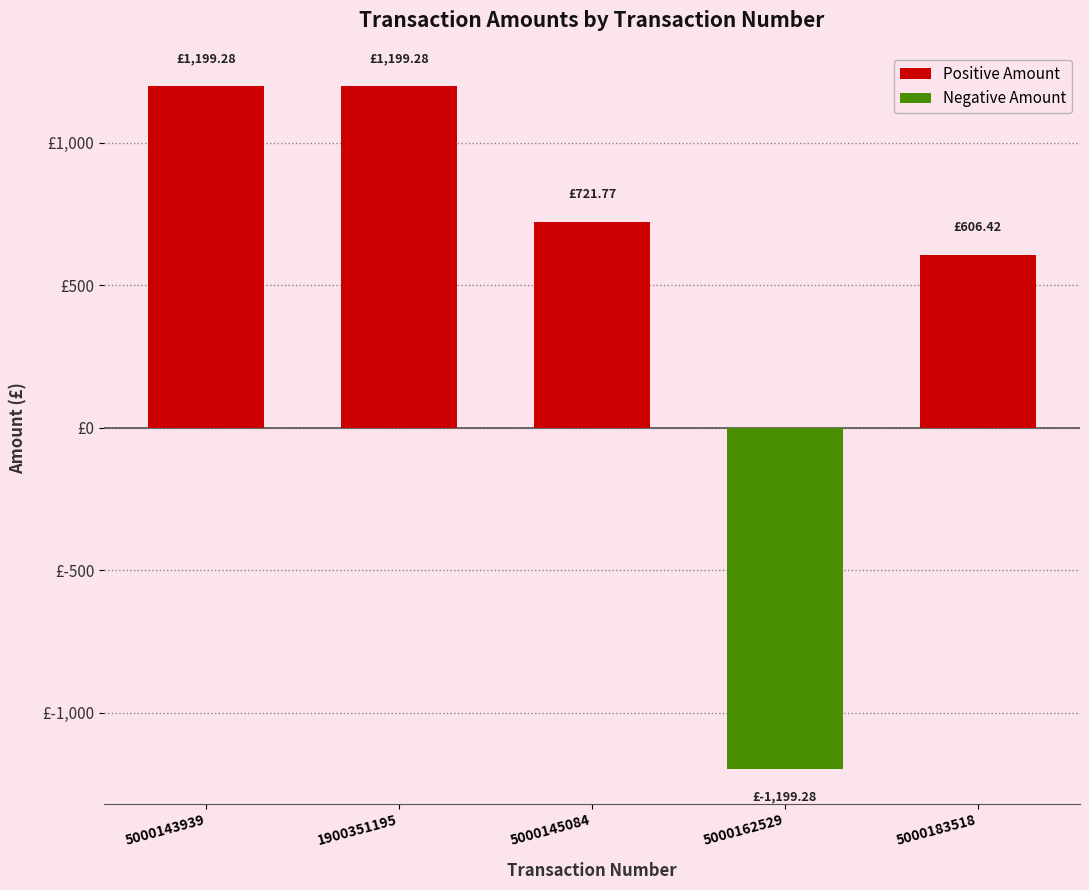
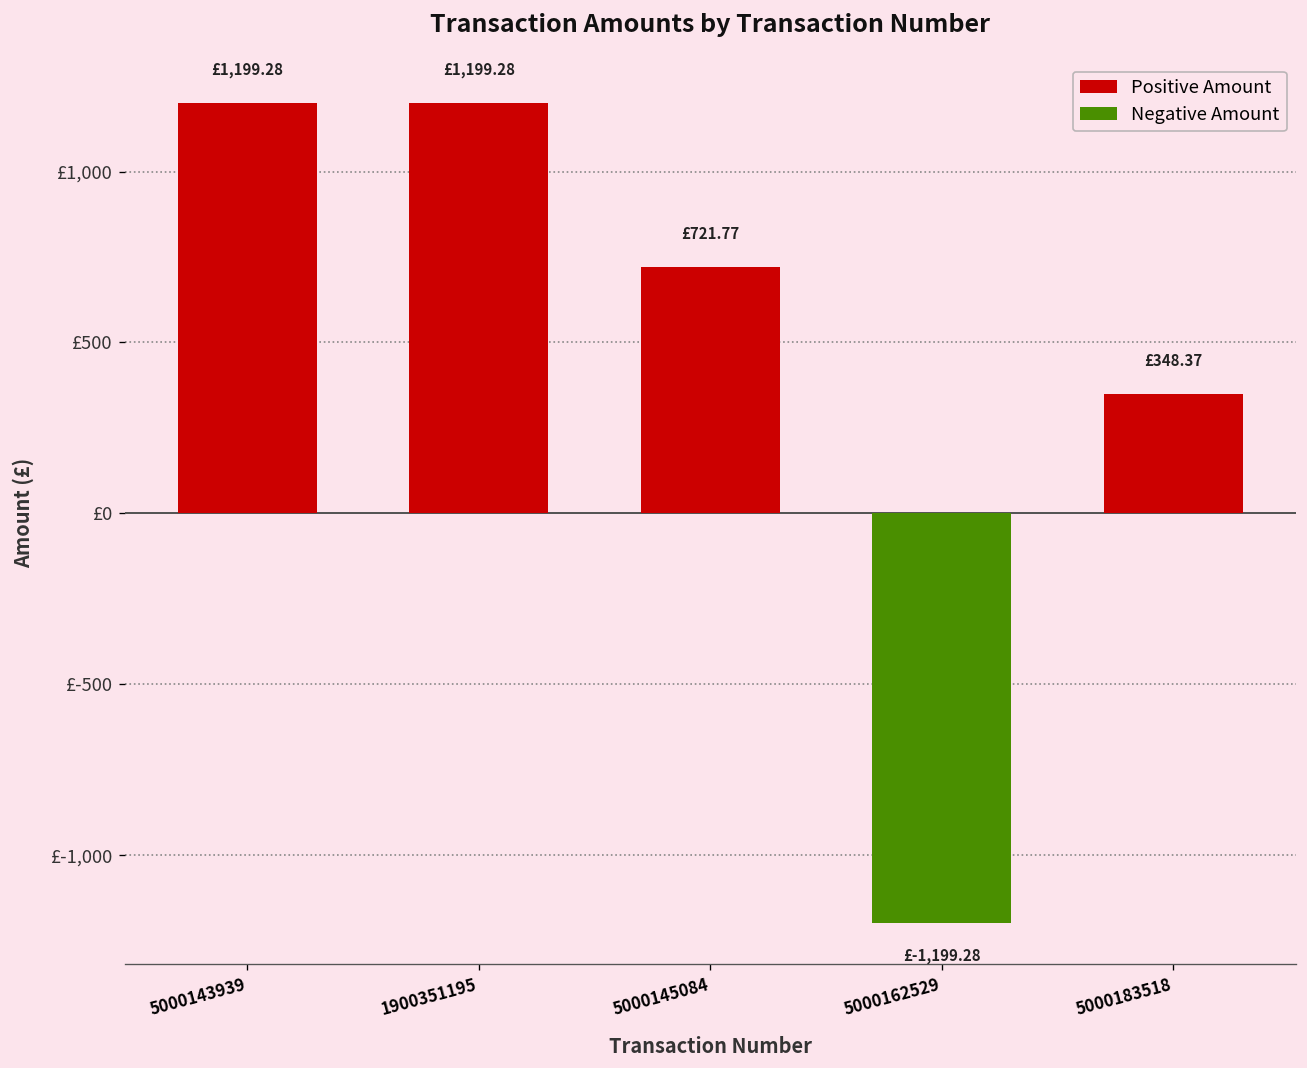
  {
    "5000143939": "£1,199.28",
    "1900351195": "£1,199.28",
    "5000145084": "£721.77",
    "5000162529": "£-1,199.28",
-   "5000183518": "£606.42"
+   "5000183518": "£348.37"
  }
